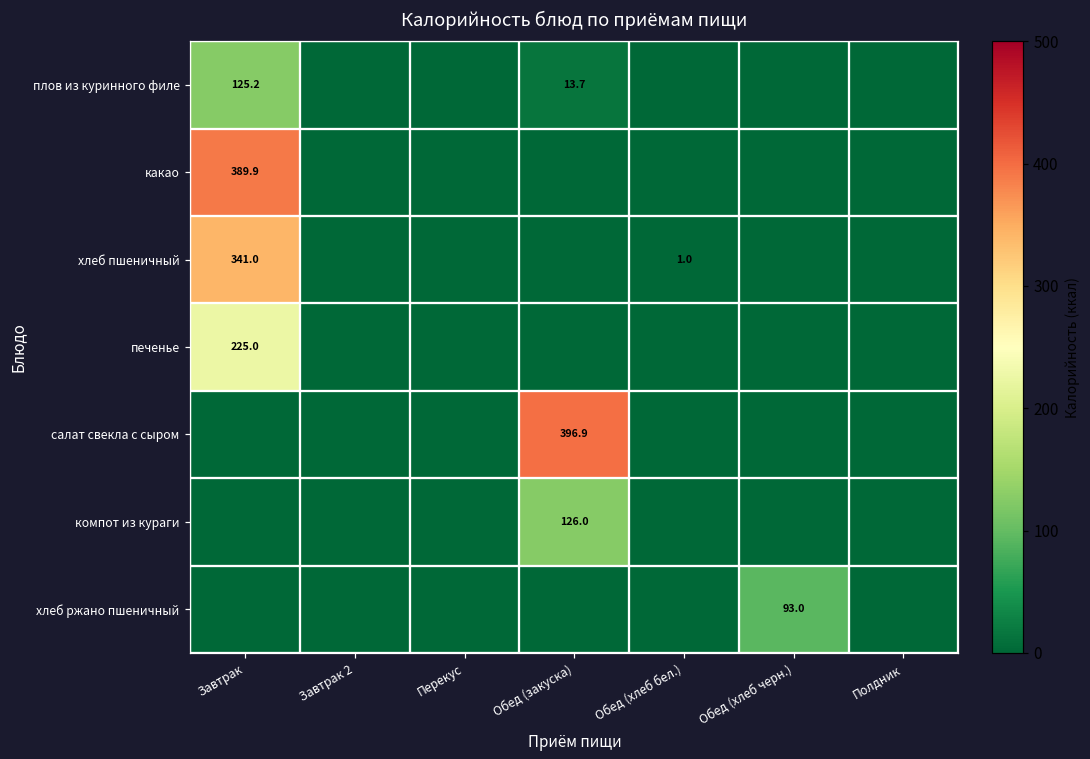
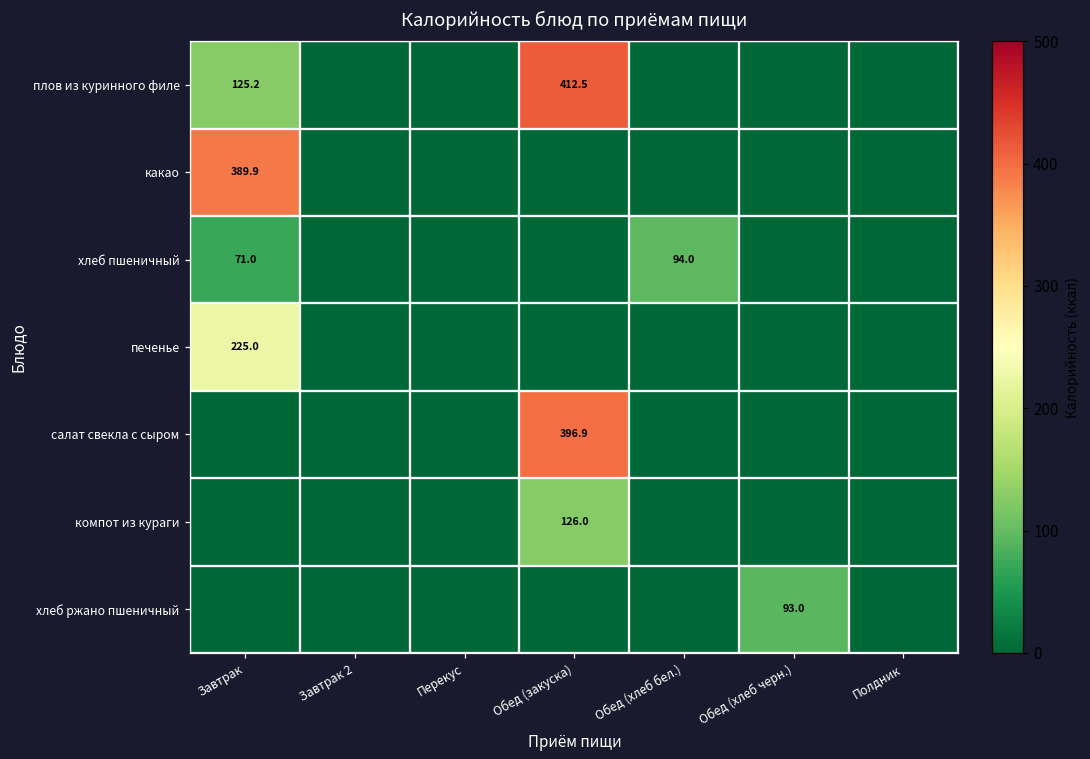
  {
    "плов из куринного филе": {
      "Завтрак": 125.2,
-     "Обед (закуска)": 13.7
+     "Обед (закуска)": 412.5
    },
    "какао": {
      "Завтрак": 389.9
    },
    "хлеб пшеничный": {
-     "Завтрак": 341.0,
-     "Обед (хлеб бел.)": 1.0
+     "Завтрак": 71.0,
+     "Обед (хлеб бел.)": 94.0
    },
    "печенье": {
      "Завтрак": 225.0
    },
    "салат свекла с сыром": {
      "Обед (закуска)": 396.9
    },
    "компот из кураги": {
      "Обед (закуска)": 126.0
    },
    "хлеб ржано пшеничный": {
      "Обед (хлеб черн.)": 93.0
    }
  }
